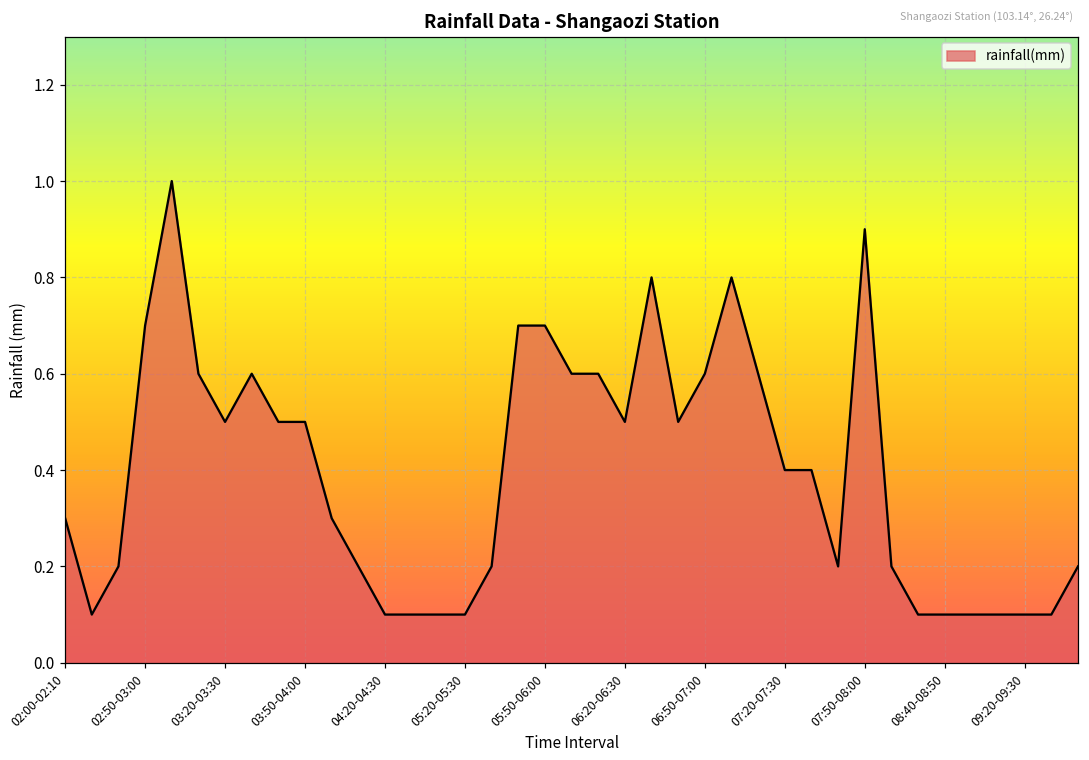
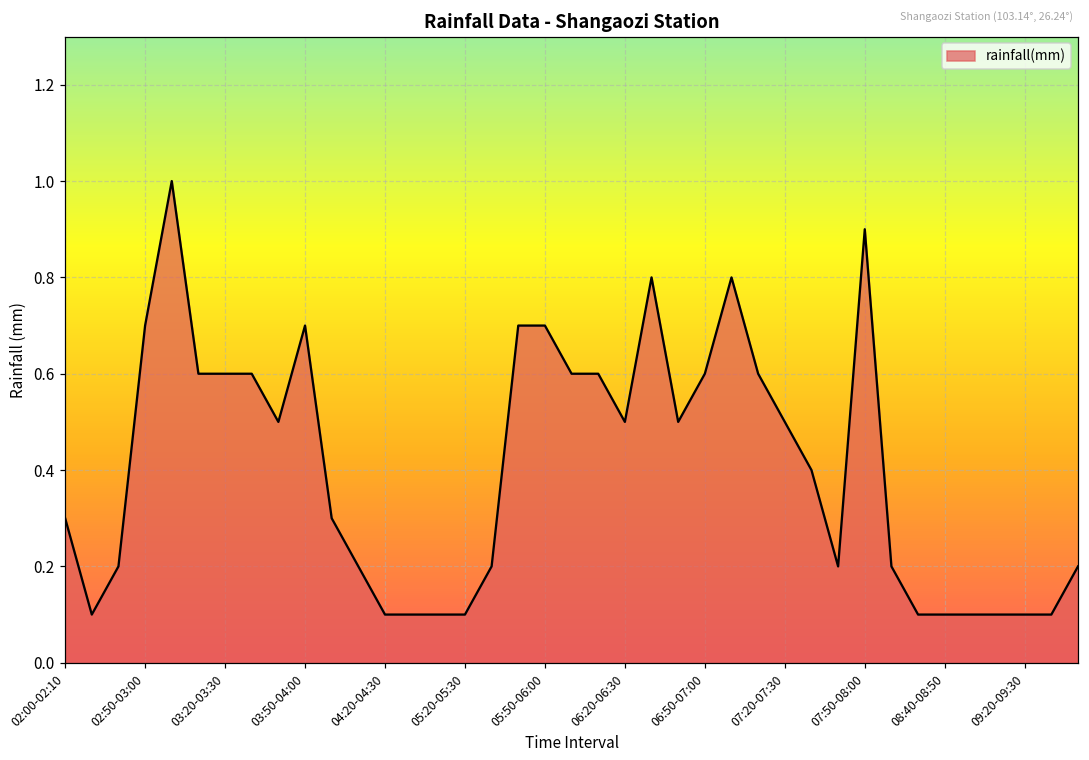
  {
    "02:00-02:10": 0.3,
    "02:50-03:00": 0.7,
-   "03:20-03:30": 0.5,
-   "03:50-04:00": 0.5,
+   "03:20-03:30": 0.6,
+   "03:50-04:00": 0.7,
    "04:20-04:30": 0.1,
    "05:20-05:30": 0.1,
    "05:50-06:00": 0.7,
    "06:20-06:30": 0.5,
    "06:50-07:00": 0.6,
-   "07:20-07:30": 0.4,
+   "07:20-07:30": 0.5,
    "07:50-08:00": 0.9,
    "08:40-08:50": 0.1,
    "09:20-09:30": 0.1
  }
